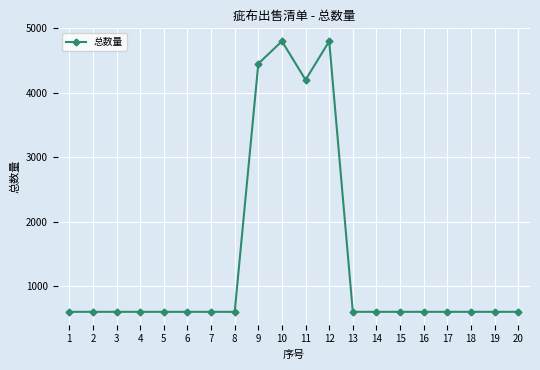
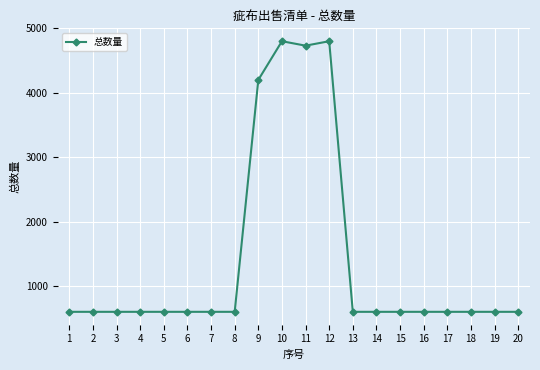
  {
    "1": 600,
    "2": 600,
    "3": 600,
    "4": 600,
    "5": 600,
    "6": 600,
    "7": 600,
    "8": 600,
-   "9": 4500,
+   "9": 4200,
    "10": 4800,
-   "11": 4200,
+   "11": 4700,
    "12": 4800,
    "13": 600,
    "14": 600,
    "15": 600,
    "16": 600,
    "17": 600,
    "18": 600,
    "19": 600,
    "20": 600
  }
